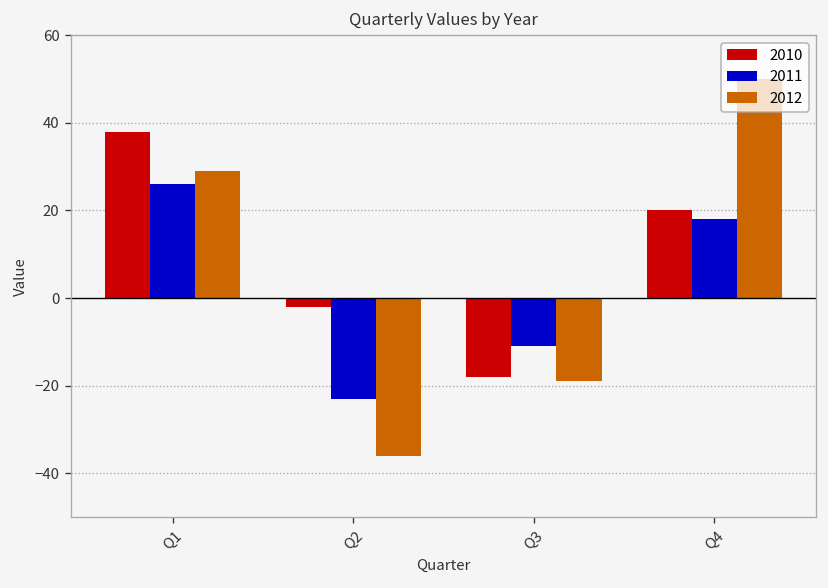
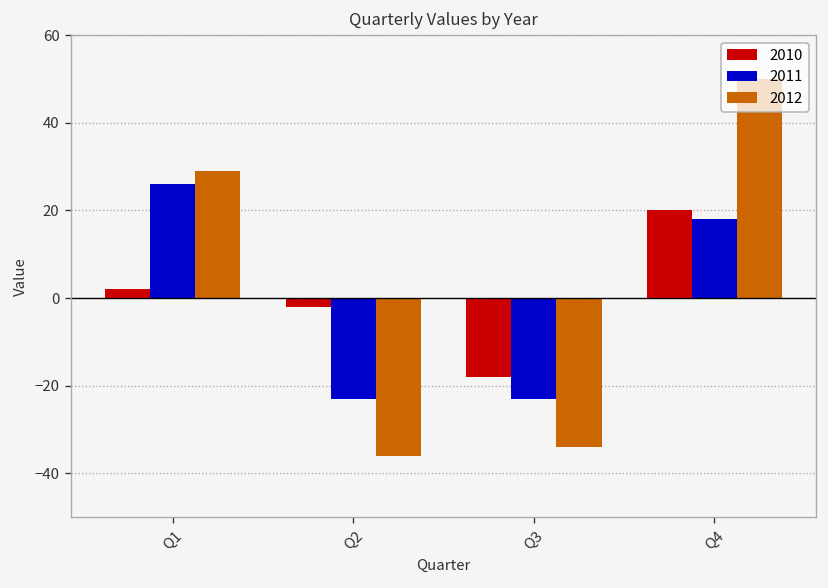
  {
    "2010": {
-     "Q1": 38,
+     "Q1": 2,
      "Q2": -2,
      "Q3": -18,
      "Q4": 20
    },
    "2011": {
      "Q1": 26,
      "Q2": -23,
-     "Q3": -11,
+     "Q3": -23,
      "Q4": 18
    },
    "2012": {
      "Q1": 29,
      "Q2": -36,
-     "Q3": -19
+     "Q3": -34
    }
  }
